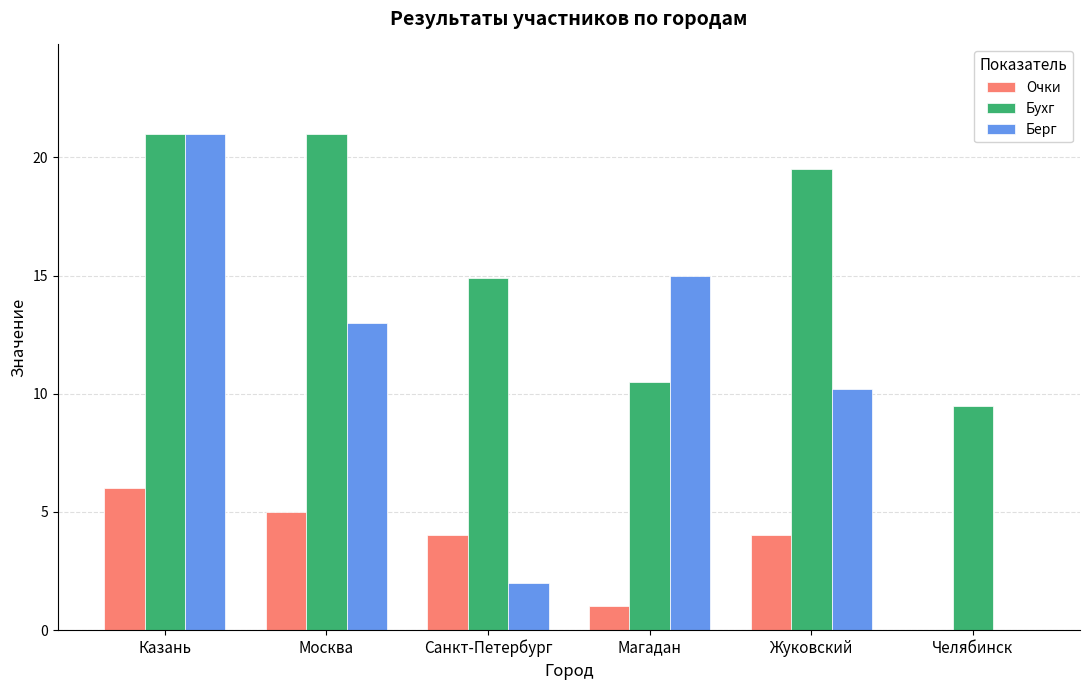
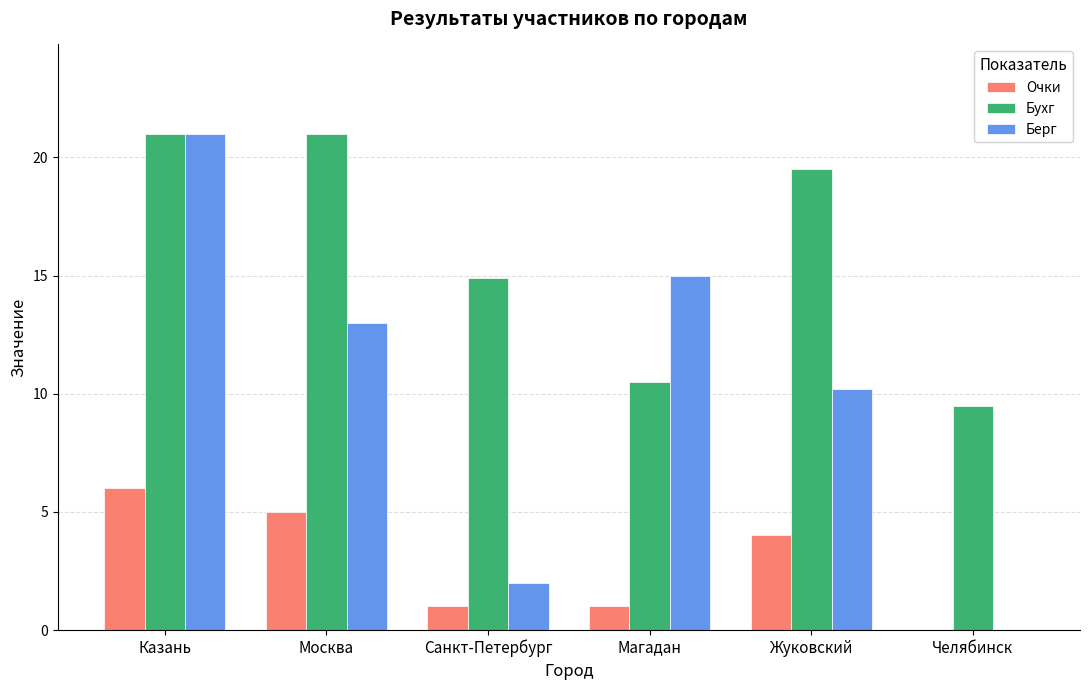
  {
    "Очки": {
      "Казань": 6,
      "Москва": 5,
-     "Санкт-Петербург": 4,
+     "Санкт-Петербург": 1,
      "Магадан": 1,
      "Жуковский": 4,
      "Челябинск": 0
    },
    "Бухг": {
      "Казань": 21,
      "Москва": 21,
      "Санкт-Петербург": 15,
      "Магадан": 10.5,
      "Жуковский": 19.5,
      "Челябинск": 9.5
    },
    "Берг": {
      "Казань": 21,
      "Москва": 13,
      "Санкт-Петербург": 2,
      "Магадан": 15,
      "Жуковский": 10.2,
      "Челябинск": 0
    }
  }
